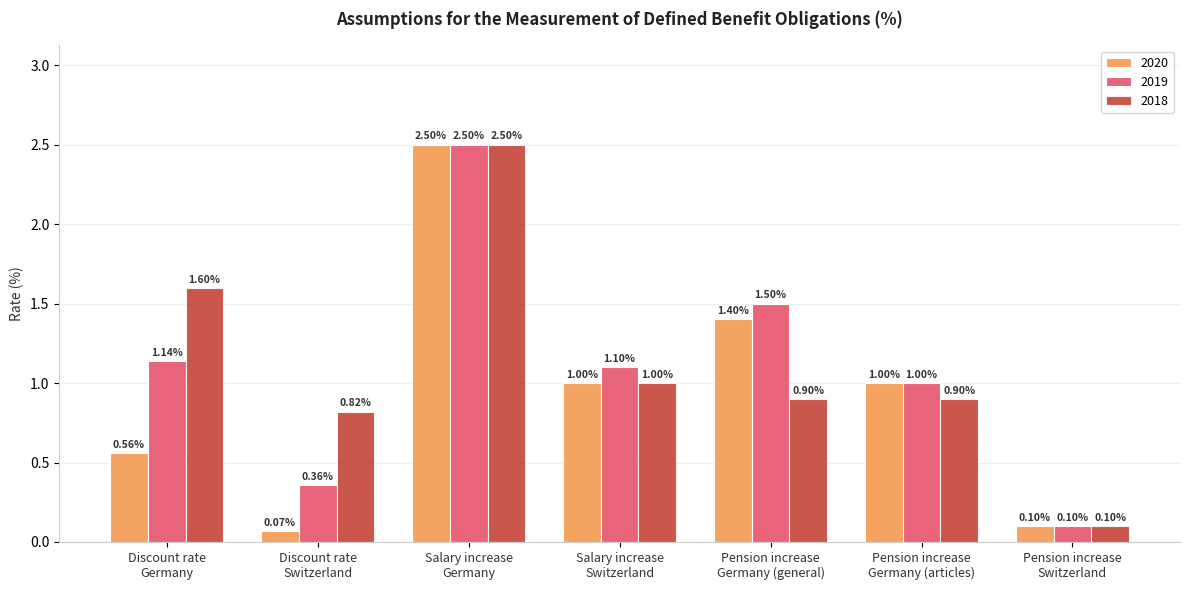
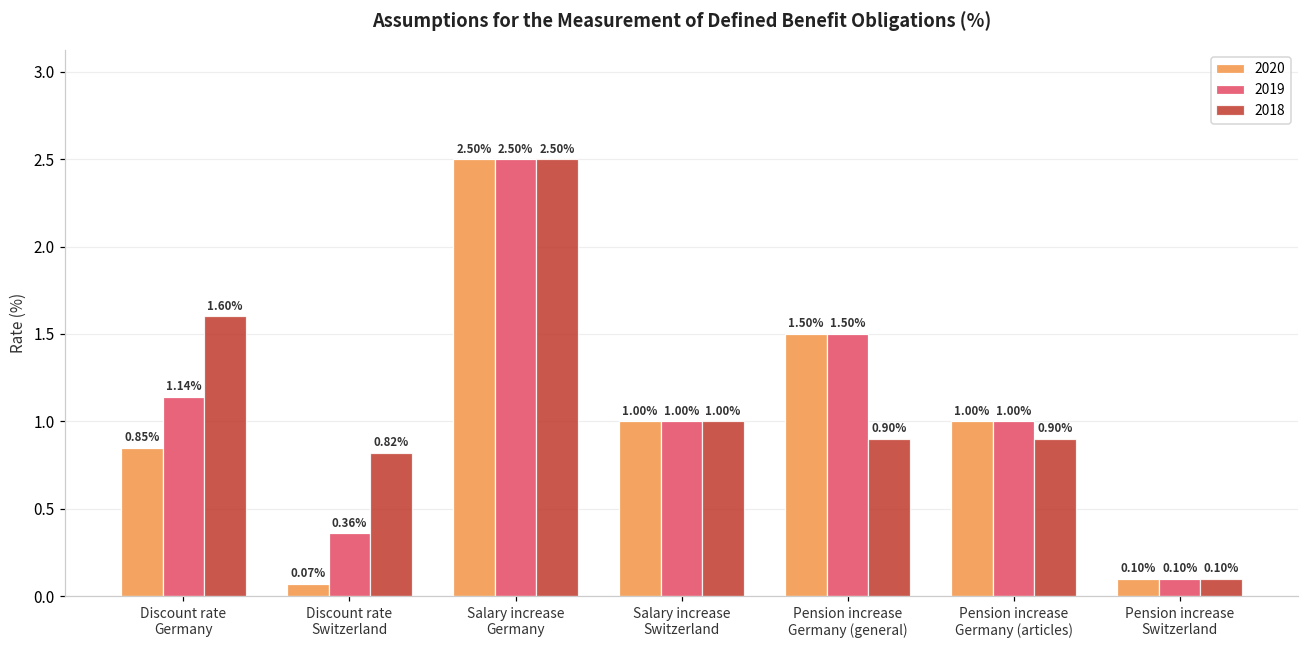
  {
    "2020": {
-     "Discount rate Germany": "0.56%",
+     "Discount rate Germany": "0.85%",
      "Discount rate Switzerland": "0.07%",
      "Salary increase Germany": "2.50%",
      "Salary increase Switzerland": "1.00%",
-     "Pension increase Germany (general)": "1.40%",
+     "Pension increase Germany (general)": "1.50%",
      "Pension increase Germany (articles)": "1.00%",
      "Pension increase Switzerland": "0.10%"
    },
    "2019": {
      "Discount rate Germany": "1.14%",
      "Discount rate Switzerland": "0.36%",
      "Salary increase Germany": "2.50%",
-     "Salary increase Switzerland": "1.10%",
+     "Salary increase Switzerland": "1.00%",
      "Pension increase Germany (general)": "1.50%",
      "Pension increase Germany (articles)": "1.00%",
      "Pension increase Switzerland": "0.10%"
    },
    "2018": {
      "Discount rate Germany": "1.60%",
      "Discount rate Switzerland": "0.82%",
      "Salary increase Germany": "2.50%",
      "Salary increase Switzerland": "1.00%",
      "Pension increase Germany (general)": "0.90%",
      "Pension increase Germany (articles)": "0.90%",
      "Pension increase Switzerland": "0.10%"
    }
  }
